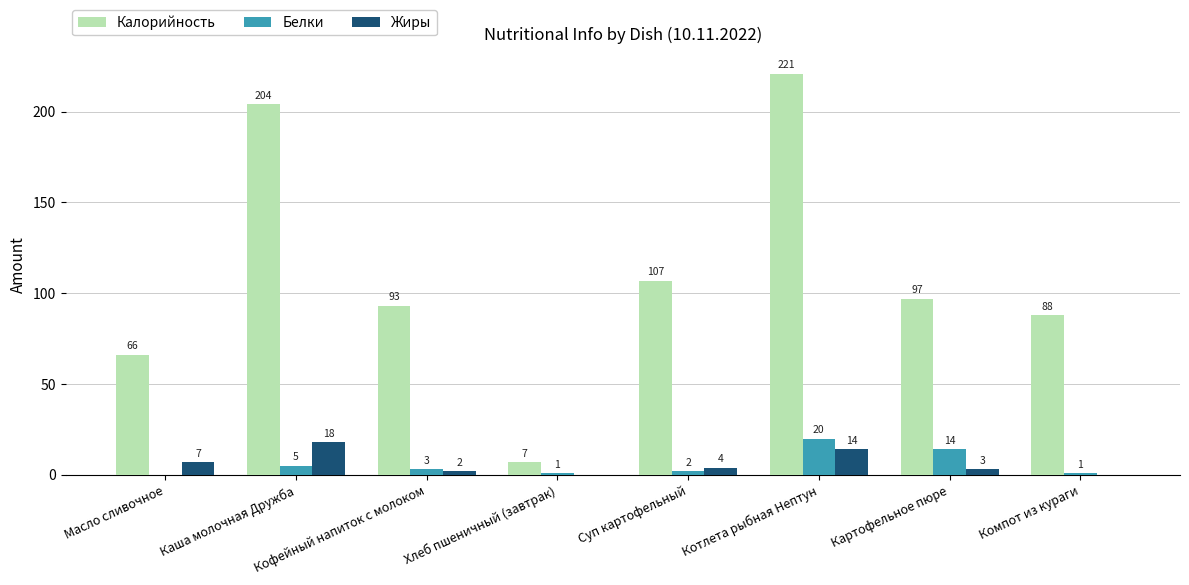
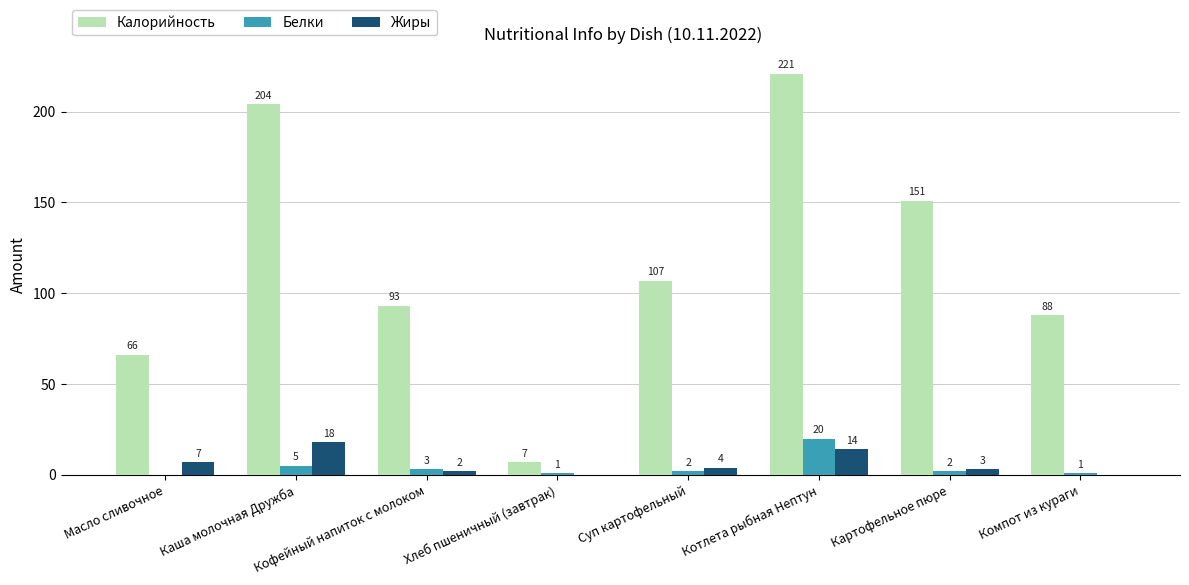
  {
    "Калорийность": {
      "Масло сливочное": 66,
      "Каша молочная Дружба": 204,
      "Кофейный напиток с молоком": 93,
      "Хлеб пшеничный (завтрак)": 7,
      "Суп картофельный": 107,
      "Котлета рыбная Нептун": 221,
-     "Картофельное пюре": 97,
+     "Картофельное пюре": 151,
      "Компот из кураги": 88
    },
    "Белки": {
      "Каша молочная Дружба": 5,
      "Кофейный напиток с молоком": 3,
      "Хлеб пшеничный (завтрак)": 1,
      "Суп картофельный": 2,
      "Котлета рыбная Нептун": 20,
-     "Картофельное пюре": 14,
+     "Картофельное пюре": 2,
      "Компот из кураги": 1
    },
    "Жиры": {
      "Масло сливочное": 7,
      "Каша молочная Дружба": 18,
      "Кофейный напиток с молоком": 2,
      "Суп картофельный": 4,
      "Котлета рыбная Нептун": 14,
      "Картофельное пюре": 3
    }
  }
